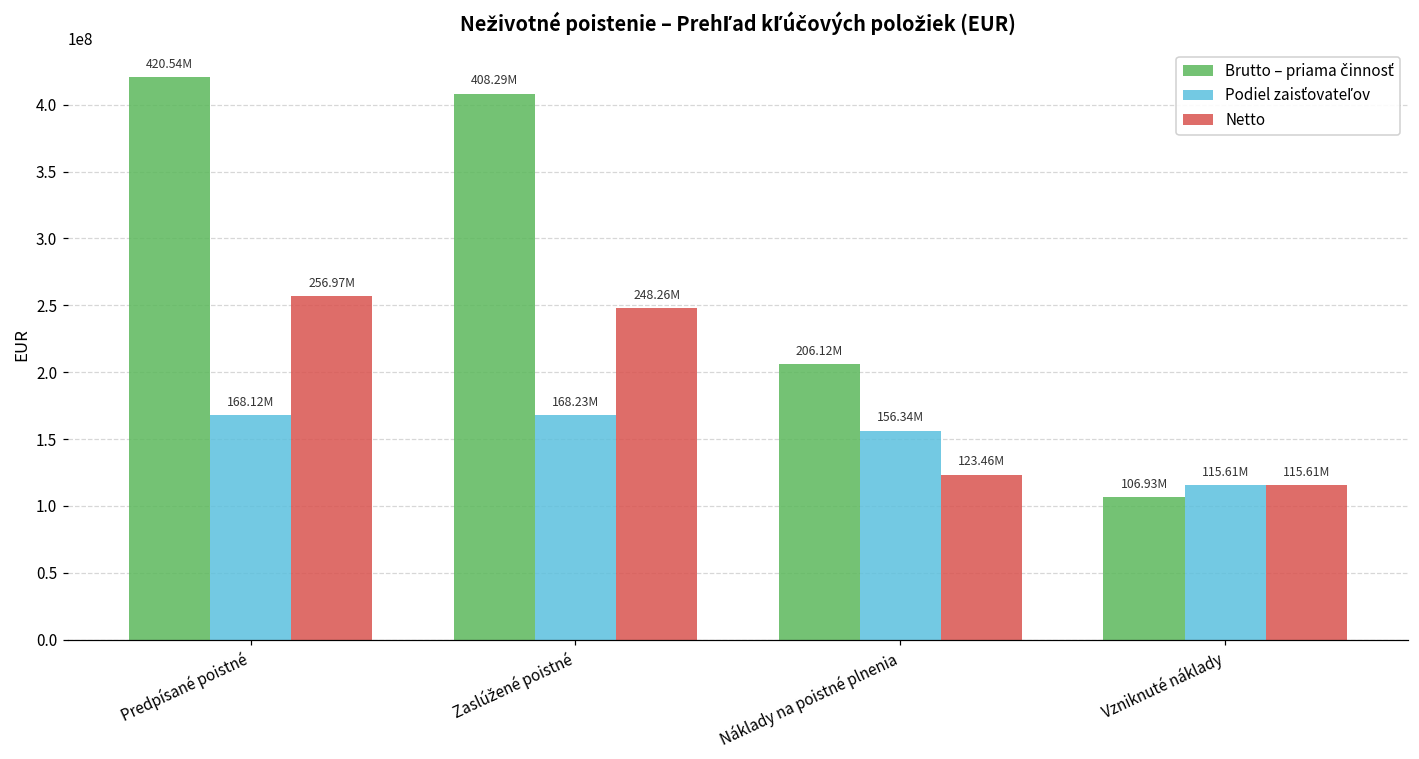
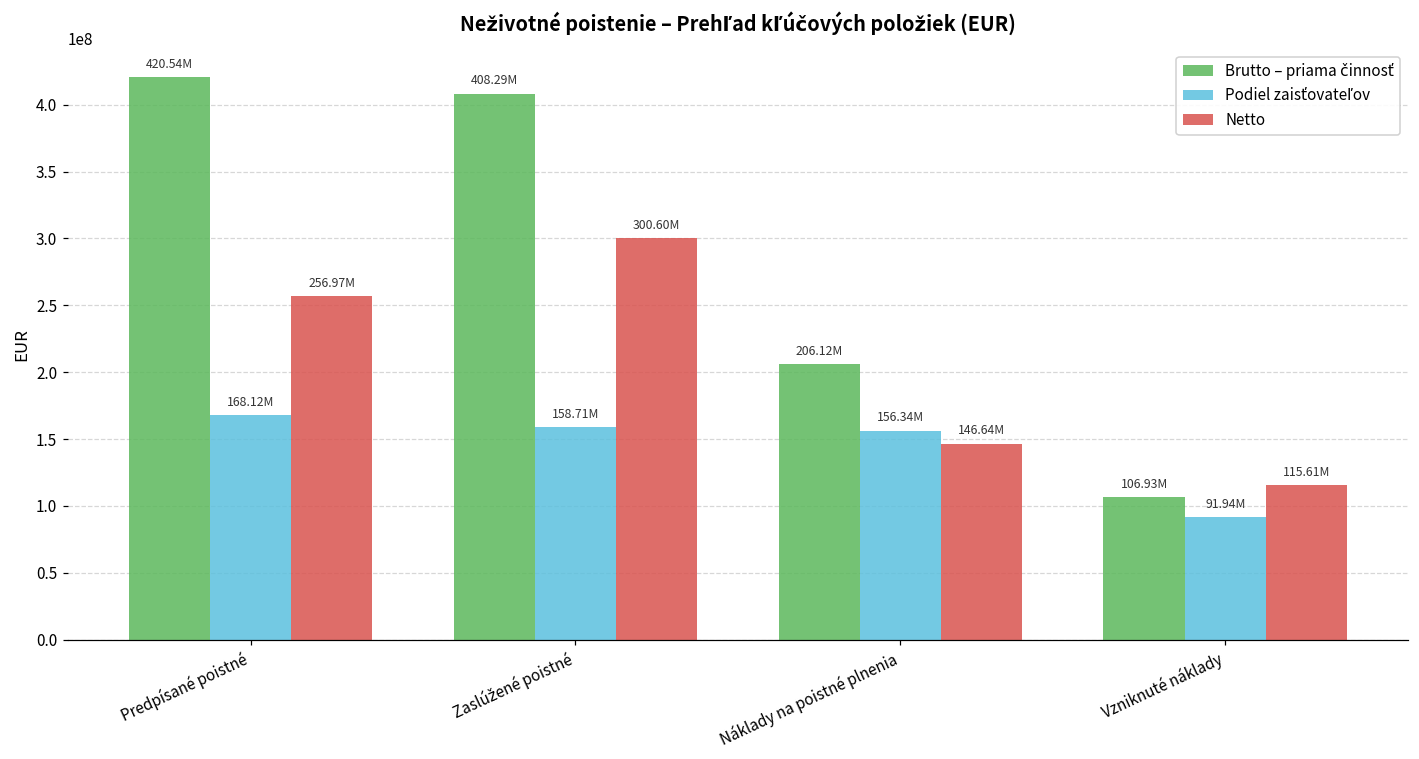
  {
    "Brutto – priama činnosť": {
      "Predpísané poistné": "420.54M",
      "Zaslúžené poistné": "408.29M",
      "Náklady na poistné plnenia": "206.12M",
      "Vzniknuté náklady": "106.93M"
    },
    "Podiel zaisťovateľov": {
      "Predpísané poistné": "168.12M",
-     "Zaslúžené poistné": "168.23M",
+     "Zaslúžené poistné": "158.71M",
      "Náklady na poistné plnenia": "156.34M",
-     "Vzniknuté náklady": "115.61M"
+     "Vzniknuté náklady": "91.94M"
    },
    "Netto": {
      "Predpísané poistné": "256.97M",
-     "Zaslúžené poistné": "248.26M",
-     "Náklady na poistné plnenia": "123.46M",
+     "Zaslúžené poistné": "300.60M",
+     "Náklady na poistné plnenia": "146.64M",
      "Vzniknuté náklady": "115.61M"
    }
  }
